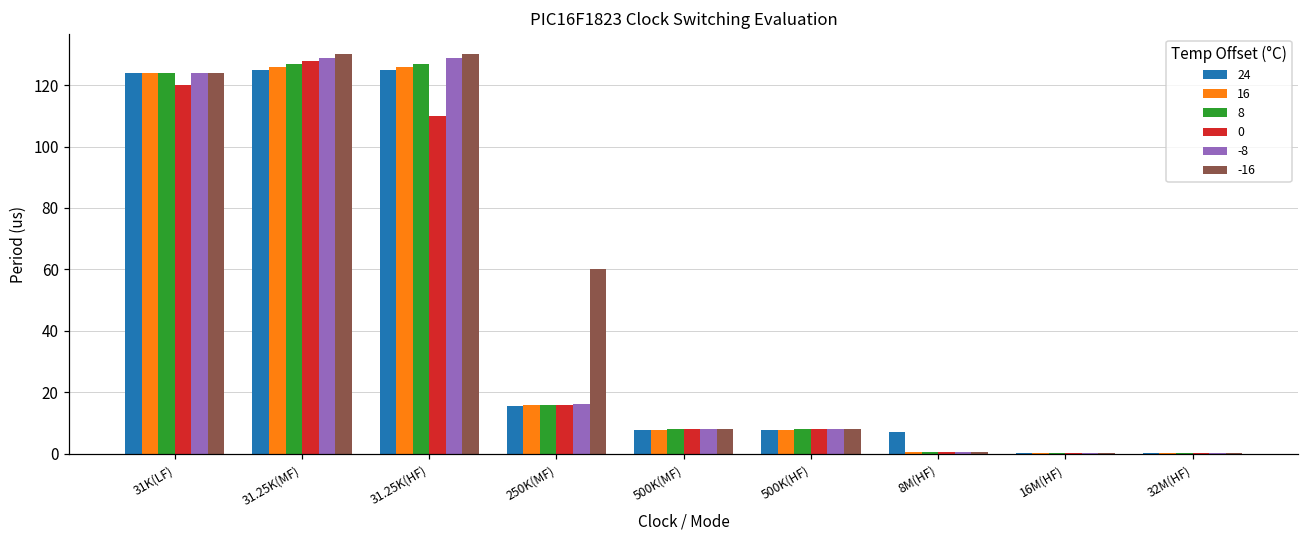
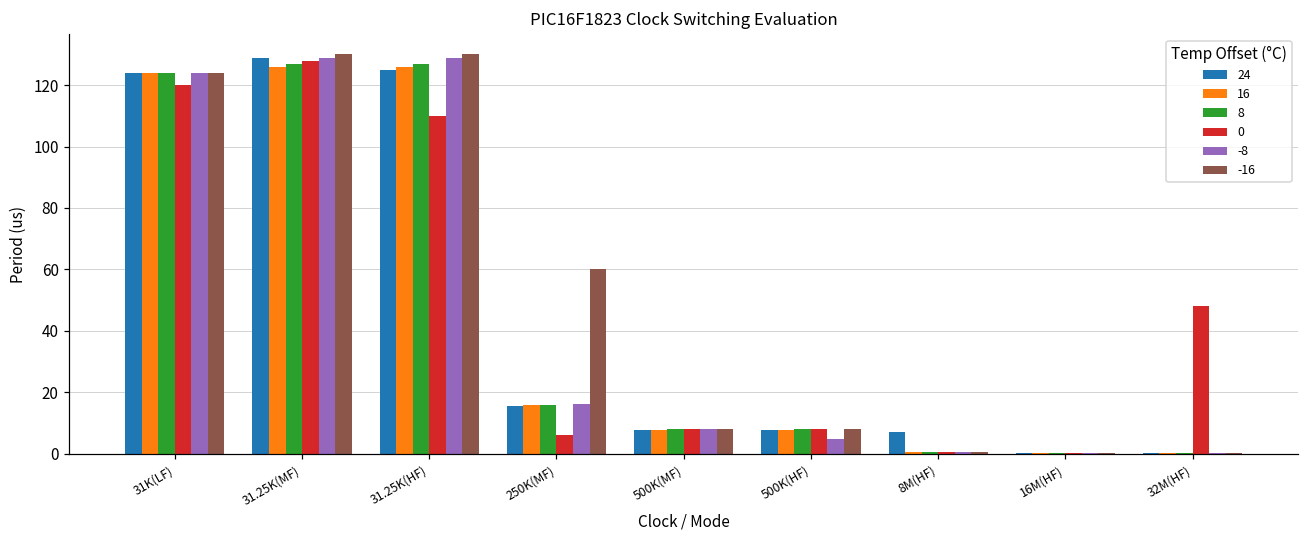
  {
    "24": {
      "31K(LF)": 124,
-     "31.25K(MF)": 125,
+     "31.25K(MF)": 129,
      "31.25K(HF)": 125,
      "250K(MF)": 16,
      "500K(MF)": 8,
      "500K(HF)": 8,
      "8M(HF)": 7
    },
    "16": {
      "31K(LF)": 124,
      "31.25K(MF)": 126,
      "31.25K(HF)": 126,
      "250K(MF)": 16,
      "500K(MF)": 8,
      "500K(HF)": 8
    },
    "8": {
      "31K(LF)": 124,
      "31.25K(MF)": 127,
      "31.25K(HF)": 127,
      "250K(MF)": 16,
      "500K(MF)": 8,
      "500K(HF)": 8
    },
    "0": {
      "31K(LF)": 120,
      "31.25K(MF)": 128,
      "31.25K(HF)": 110,
-     "250K(MF)": 16,
+     "250K(MF)": 6,
      "500K(MF)": 8,
      "500K(HF)": 8,
-     "32M(HF)": 0
+     "32M(HF)": 48
    },
    "-8": {
      "31K(LF)": 124,
      "31.25K(MF)": 129,
      "31.25K(HF)": 129,
      "250K(MF)": 16,
      "500K(MF)": 8,
-     "500K(HF)": 8
+     "500K(HF)": 5
    },
    "-16": {
      "31K(LF)": 124,
      "31.25K(MF)": 130,
      "31.25K(HF)": 130,
      "250K(MF)": 60,
      "500K(MF)": 8,
      "500K(HF)": 8
    }
  }
